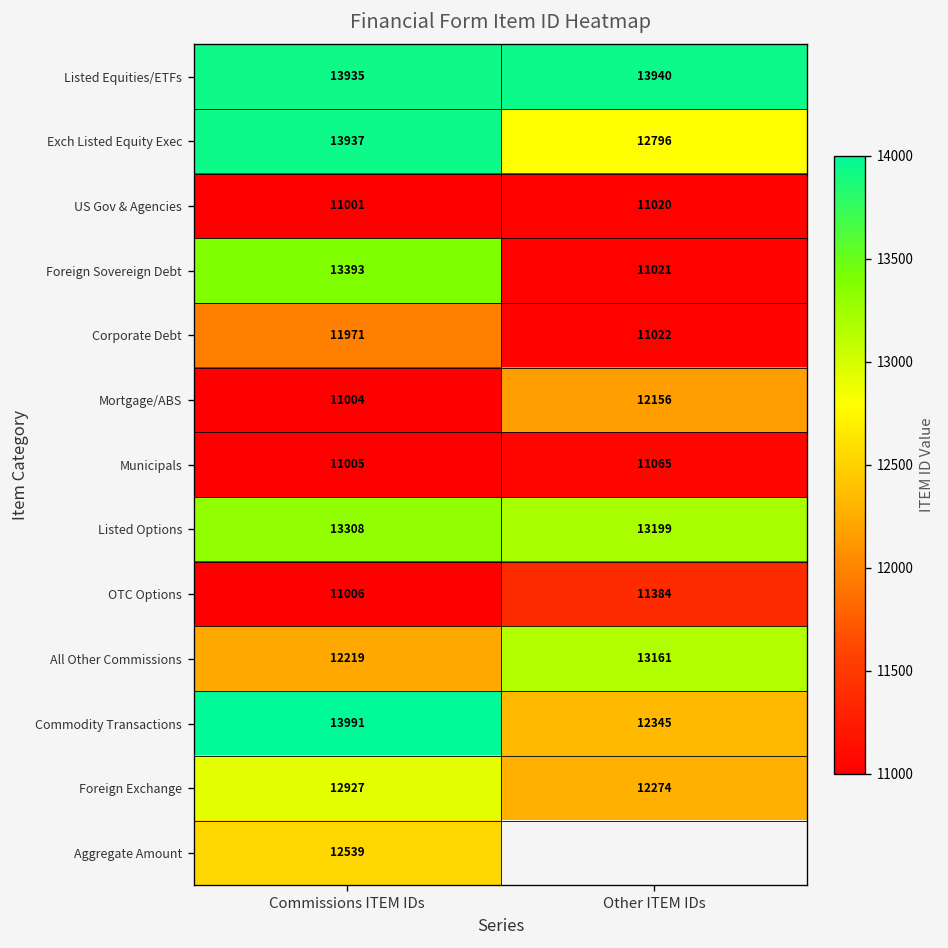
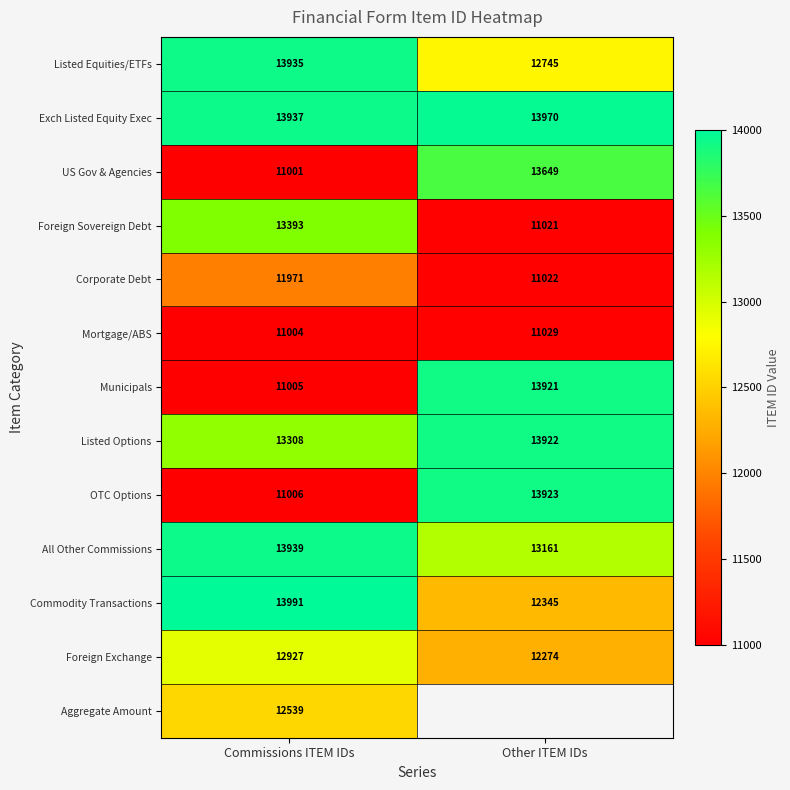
  {
    "Listed Equities/ETFs": {
      "Commissions ITEM IDs": 13935,
-     "Other ITEM IDs": 13940
+     "Other ITEM IDs": 12745
    },
    "Exch Listed Equity Exec": {
      "Commissions ITEM IDs": 13937,
-     "Other ITEM IDs": 12796
+     "Other ITEM IDs": 13970
    },
    "US Gov & Agencies": {
      "Commissions ITEM IDs": 11001,
-     "Other ITEM IDs": 11020
+     "Other ITEM IDs": 13649
    },
    "Foreign Sovereign Debt": {
      "Commissions ITEM IDs": 13393,
      "Other ITEM IDs": 11021
    },
    "Corporate Debt": {
      "Commissions ITEM IDs": 11971,
      "Other ITEM IDs": 11022
    },
    "Mortgage/ABS": {
      "Commissions ITEM IDs": 11004,
-     "Other ITEM IDs": 12156
+     "Other ITEM IDs": 11029
    },
    "Municipals": {
      "Commissions ITEM IDs": 11005,
-     "Other ITEM IDs": 11065
+     "Other ITEM IDs": 13921
    },
    "Listed Options": {
      "Commissions ITEM IDs": 13308,
-     "Other ITEM IDs": 13199
+     "Other ITEM IDs": 13922
    },
    "OTC Options": {
      "Commissions ITEM IDs": 11006,
-     "Other ITEM IDs": 11384
+     "Other ITEM IDs": 13923
    },
    "All Other Commissions": {
-     "Commissions ITEM IDs": 12219,
+     "Commissions ITEM IDs": 13939,
      "Other ITEM IDs": 13161
    },
    "Commodity Transactions": {
      "Commissions ITEM IDs": 13991,
      "Other ITEM IDs": 12345
    },
    "Foreign Exchange": {
      "Commissions ITEM IDs": 12927,
      "Other ITEM IDs": 12274
    },
    "Aggregate Amount": {
      "Commissions ITEM IDs": 12539
    }
  }
